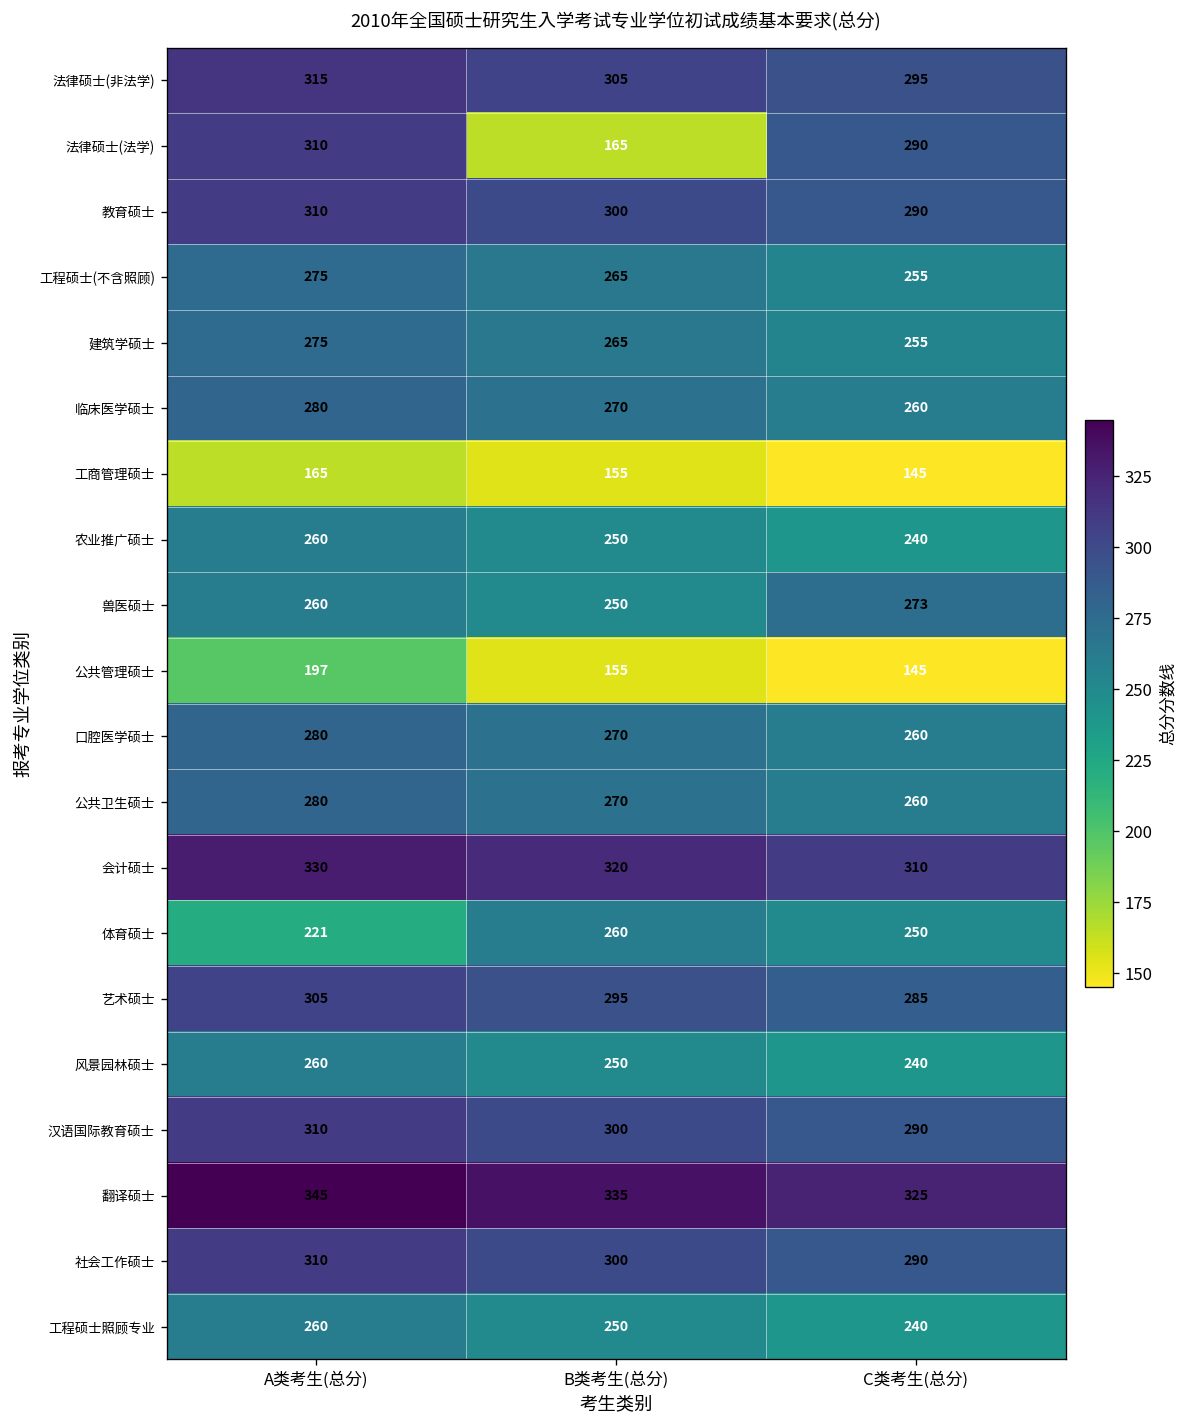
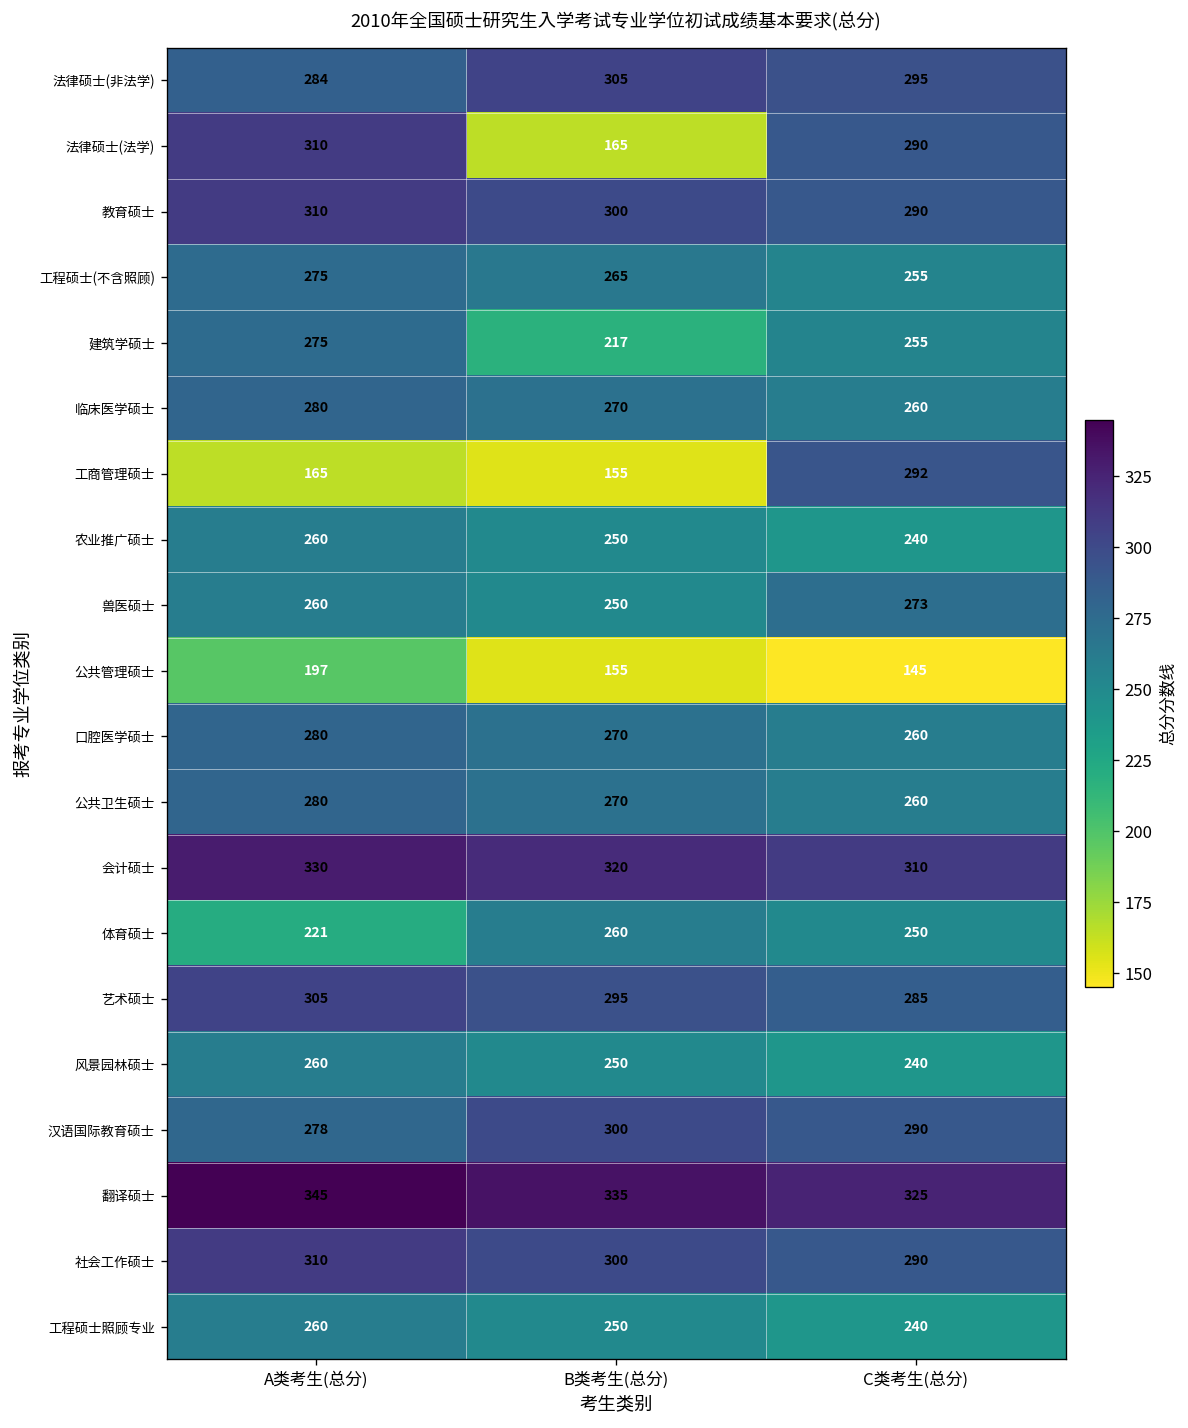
  {
    "法律硕士(非法学)": {
-     "A类考生(总分)": 315,
+     "A类考生(总分)": 284,
      "B类考生(总分)": 305,
      "C类考生(总分)": 295
    },
    "法律硕士(法学)": {
      "A类考生(总分)": 310,
      "B类考生(总分)": 165,
      "C类考生(总分)": 290
    },
    "教育硕士": {
      "A类考生(总分)": 310,
      "B类考生(总分)": 300,
      "C类考生(总分)": 290
    },
    "工程硕士(不含照顾)": {
      "A类考生(总分)": 275,
      "B类考生(总分)": 265,
      "C类考生(总分)": 255
    },
    "建筑学硕士": {
      "A类考生(总分)": 275,
-     "B类考生(总分)": 265,
+     "B类考生(总分)": 217,
      "C类考生(总分)": 255
    },
    "临床医学硕士": {
      "A类考生(总分)": 280,
      "B类考生(总分)": 270,
      "C类考生(总分)": 260
    },
    "工商管理硕士": {
      "A类考生(总分)": 165,
      "B类考生(总分)": 155,
-     "C类考生(总分)": 145
+     "C类考生(总分)": 292
    },
    "农业推广硕士": {
      "A类考生(总分)": 260,
      "B类考生(总分)": 250,
      "C类考生(总分)": 240
    },
    "兽医硕士": {
      "A类考生(总分)": 260,
      "B类考生(总分)": 250,
      "C类考生(总分)": 273
    },
    "公共管理硕士": {
      "A类考生(总分)": 197,
      "B类考生(总分)": 155,
      "C类考生(总分)": 145
    },
    "口腔医学硕士": {
      "A类考生(总分)": 280,
      "B类考生(总分)": 270,
      "C类考生(总分)": 260
    },
    "公共卫生硕士": {
      "A类考生(总分)": 280,
      "B类考生(总分)": 270,
      "C类考生(总分)": 260
    },
    "会计硕士": {
      "A类考生(总分)": 330,
      "B类考生(总分)": 320,
      "C类考生(总分)": 310
    },
    "体育硕士": {
      "A类考生(总分)": 221,
      "B类考生(总分)": 260,
      "C类考生(总分)": 250
    },
    "艺术硕士": {
      "A类考生(总分)": 305,
      "B类考生(总分)": 295,
      "C类考生(总分)": 285
    },
    "风景园林硕士": {
      "A类考生(总分)": 260,
      "B类考生(总分)": 250,
      "C类考生(总分)": 240
    },
    "汉语国际教育硕士": {
-     "A类考生(总分)": 310,
+     "A类考生(总分)": 278,
      "B类考生(总分)": 300,
      "C类考生(总分)": 290
    },
    "翻译硕士": {
      "A类考生(总分)": 345,
      "B类考生(总分)": 335,
      "C类考生(总分)": 325
    },
    "社会工作硕士": {
      "A类考生(总分)": 310,
      "B类考生(总分)": 300,
      "C类考生(总分)": 290
    },
    "工程硕士照顾专业": {
      "A类考生(总分)": 260,
      "B类考生(总分)": 250,
      "C类考生(总分)": 240
    }
  }
